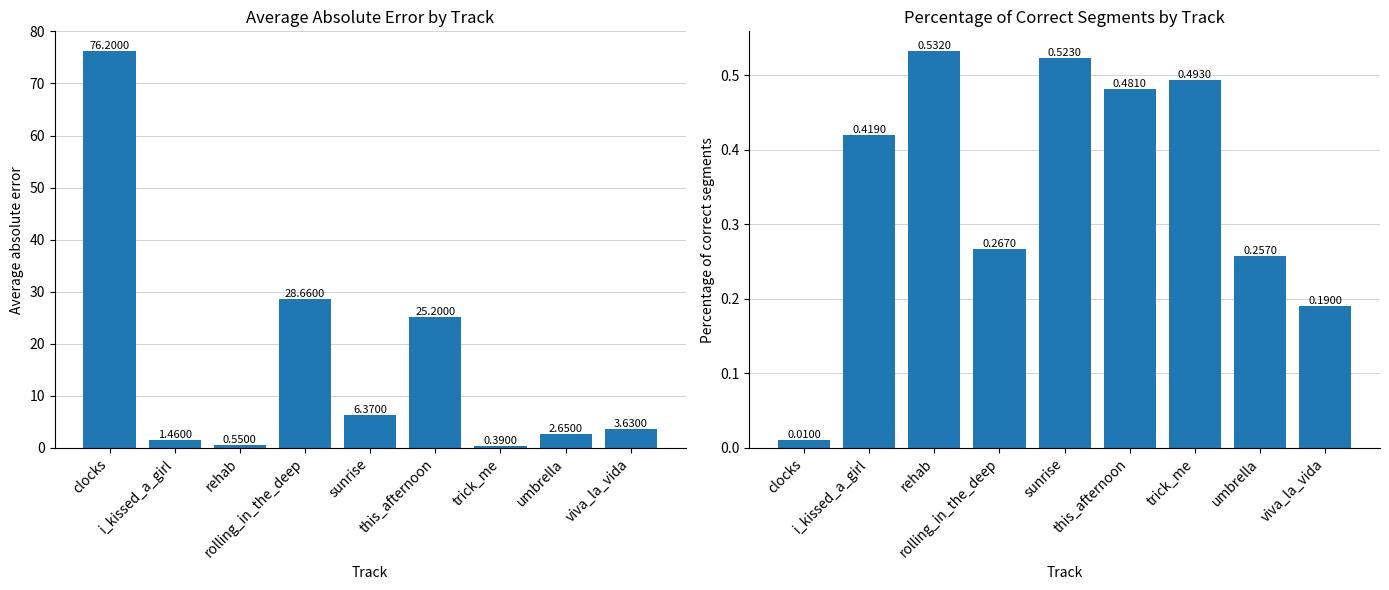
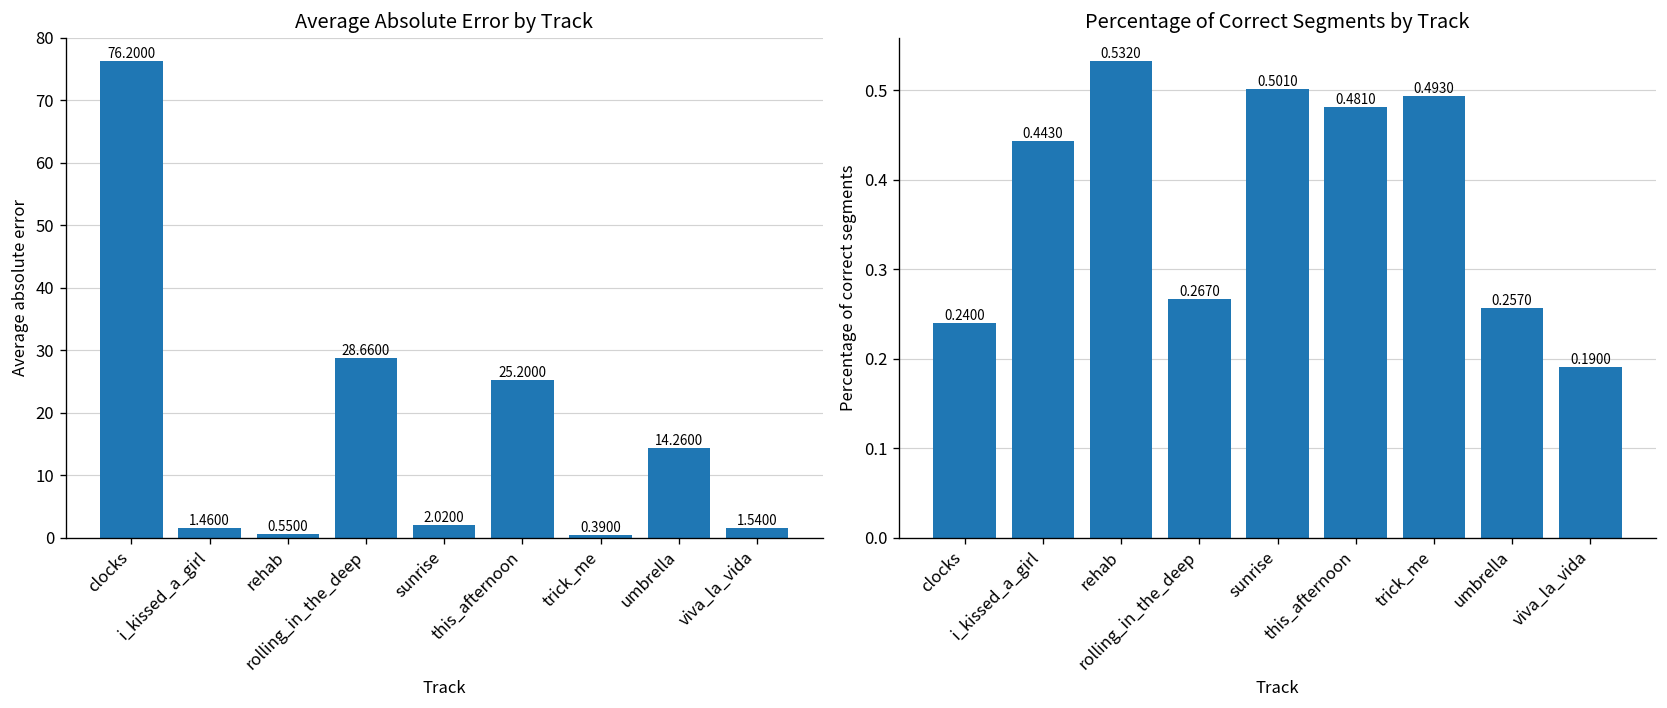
  {
    "Average Absolute Error by Track": {
      "clocks": 76.2000,
      "i_kissed_a_girl": 1.4600,
      "rehab": 0.5500,
      "rolling_in_the_deep": 28.6600,
-     "sunrise": 6.3700,
+     "sunrise": 2.0200,
      "this_afternoon": 25.2000,
      "trick_me": 0.3900,
-     "umbrella": 2.6500,
-     "viva_la_vida": 3.6300
+     "umbrella": 14.2600,
+     "viva_la_vida": 1.5400
    },
    "Percentage of Correct Segments by Track": {
-     "clocks": 0.0100,
-     "i_kissed_a_girl": 0.4190,
+     "clocks": 0.2400,
+     "i_kissed_a_girl": 0.4430,
      "rehab": 0.5320,
      "rolling_in_the_deep": 0.2670,
-     "sunrise": 0.5230,
+     "sunrise": 0.5010,
      "this_afternoon": 0.4810,
      "trick_me": 0.4930,
      "umbrella": 0.2570,
      "viva_la_vida": 0.1900
    }
  }
